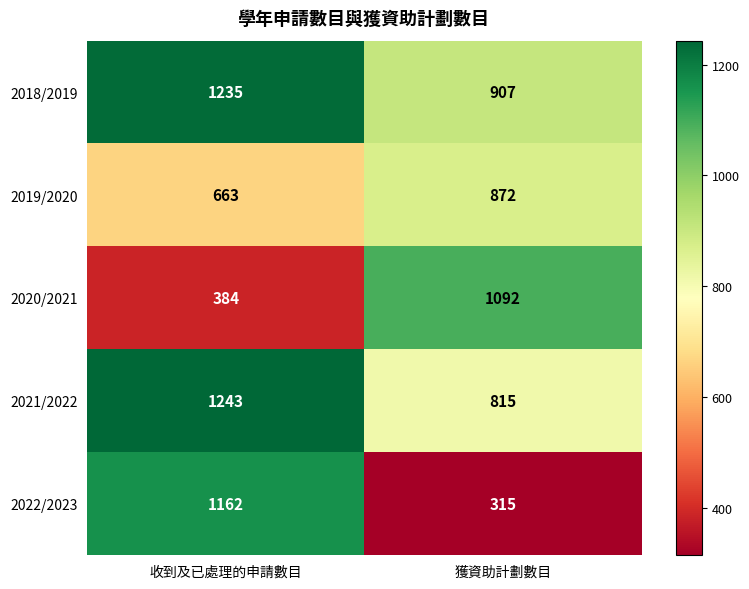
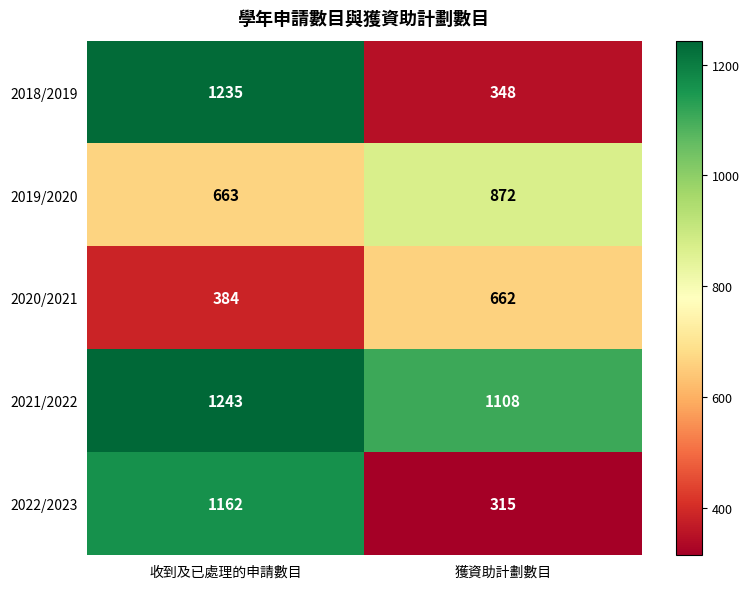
  {
    "2018/2019": {
      "收到及已處理的申請數目": 1235,
-     "獲資助計劃數目": 907
+     "獲資助計劃數目": 348
    },
    "2019/2020": {
      "收到及已處理的申請數目": 663,
      "獲資助計劃數目": 872
    },
    "2020/2021": {
      "收到及已處理的申請數目": 384,
-     "獲資助計劃數目": 1092
+     "獲資助計劃數目": 662
    },
    "2021/2022": {
      "收到及已處理的申請數目": 1243,
-     "獲資助計劃數目": 815
+     "獲資助計劃數目": 1108
    },
    "2022/2023": {
      "收到及已處理的申請數目": 1162,
      "獲資助計劃數目": 315
    }
  }
